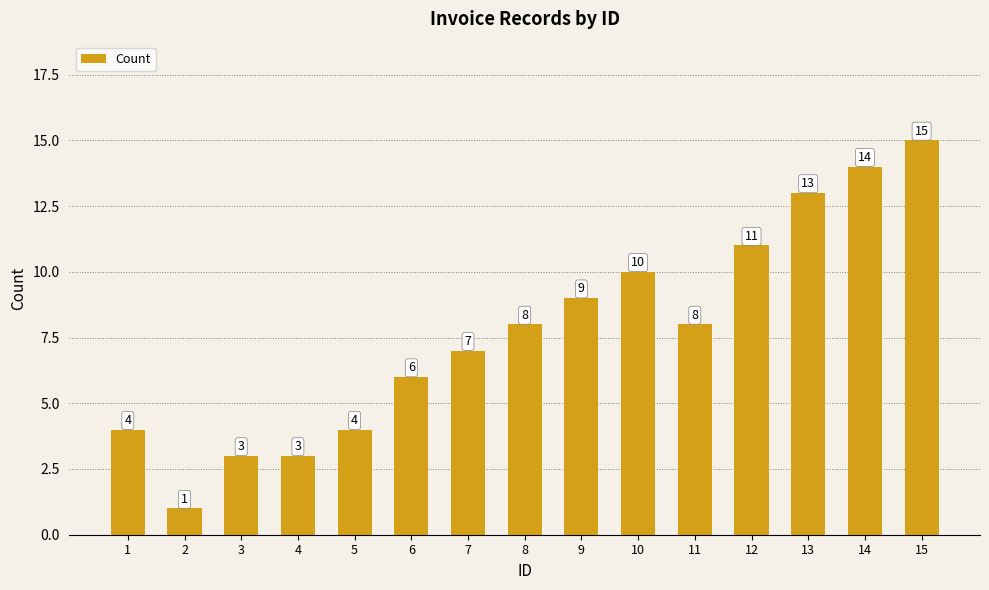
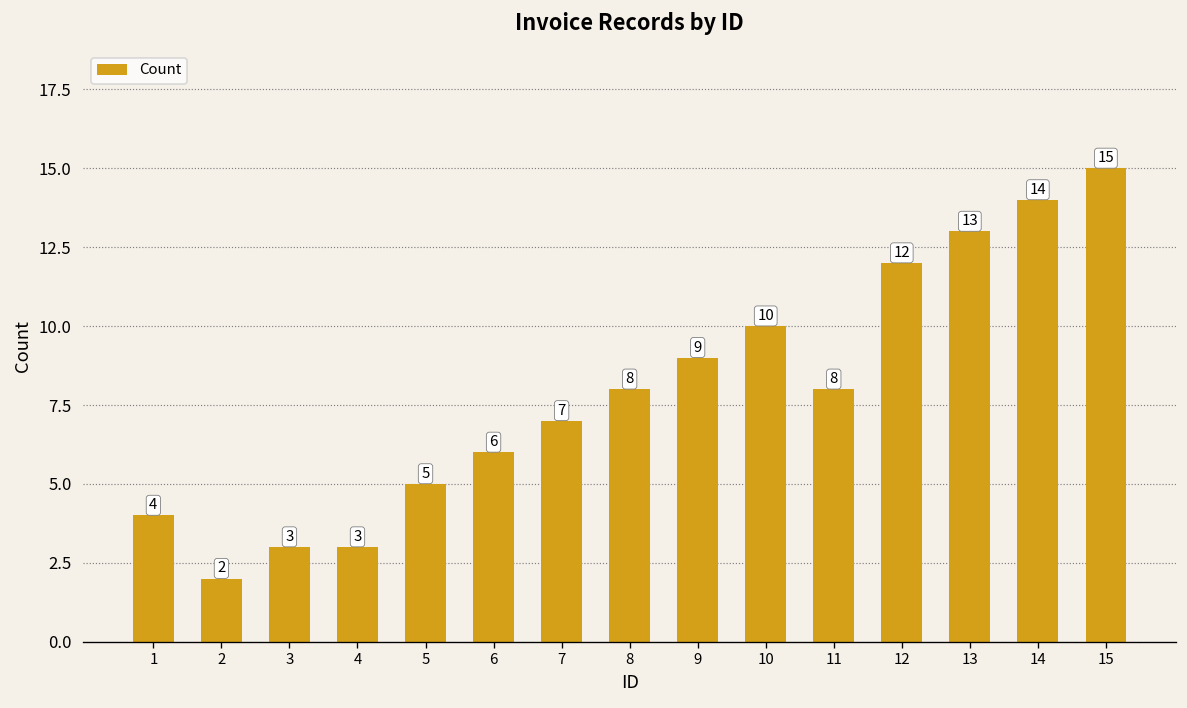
  {
-   "2": 1,
-   "5": 4,
-   "12": 11
+   "2": 2,
+   "5": 5,
+   "12": 12
  }
